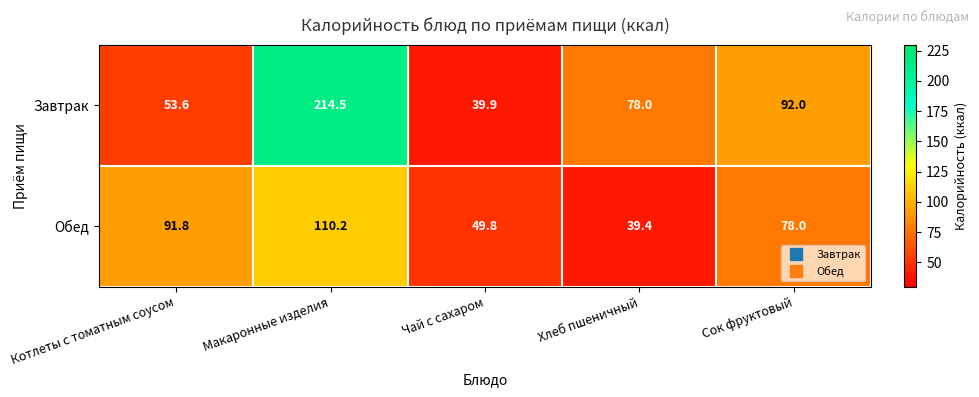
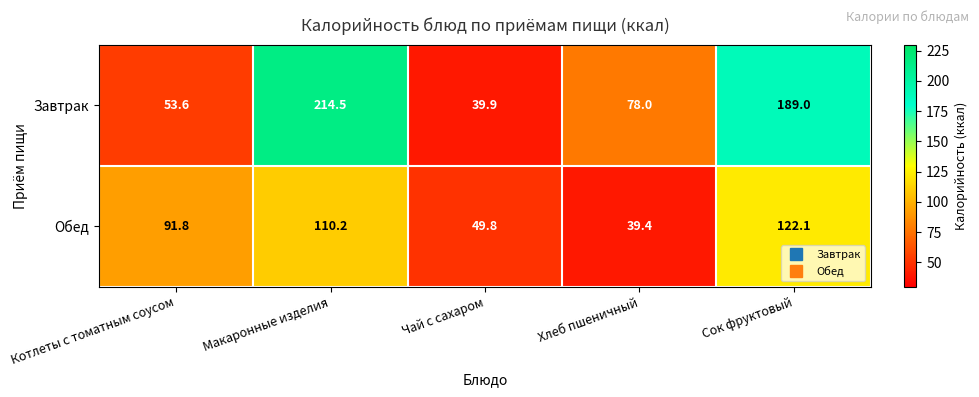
  {
    "Завтрак": {
      "Котлеты с томатным соусом": 53.6,
      "Макаронные изделия": 214.5,
      "Чай с сахаром": 39.9,
      "Хлеб пшеничный": 78.0,
-     "Сок фруктовый": 92.0
+     "Сок фруктовый": 189.0
    },
    "Обед": {
      "Котлеты с томатным соусом": 91.8,
      "Макаронные изделия": 110.2,
      "Чай с сахаром": 49.8,
      "Хлеб пшеничный": 39.4,
-     "Сок фруктовый": 78.0
+     "Сок фруктовый": 122.1
    }
  }
